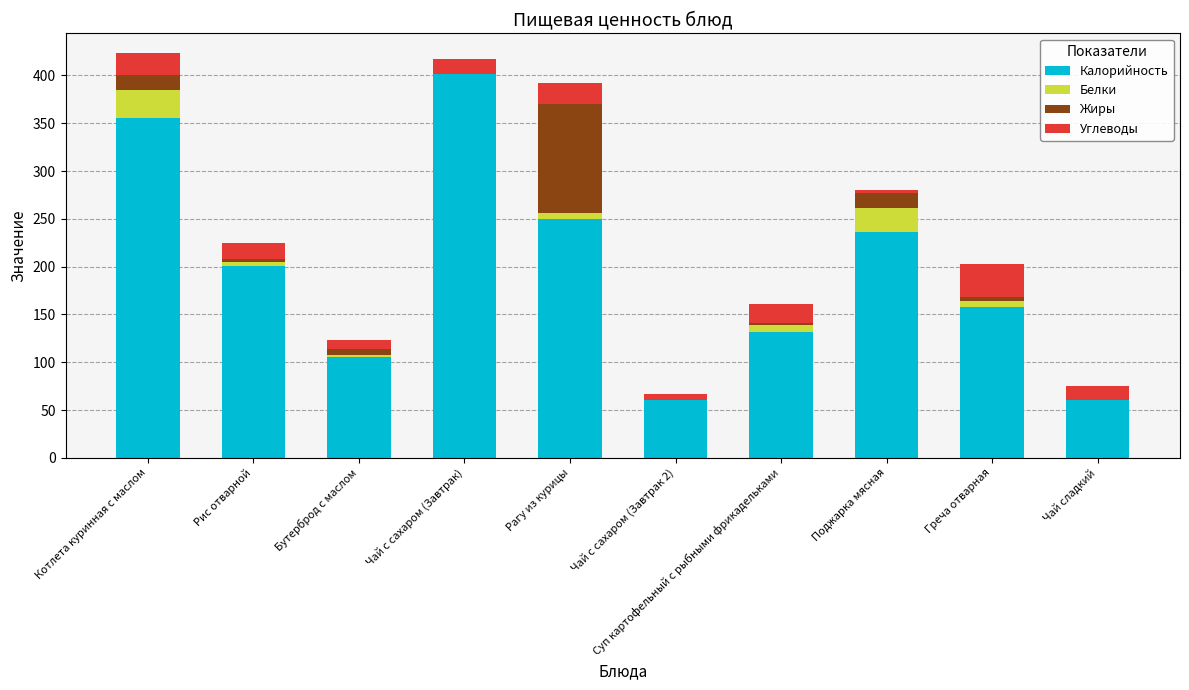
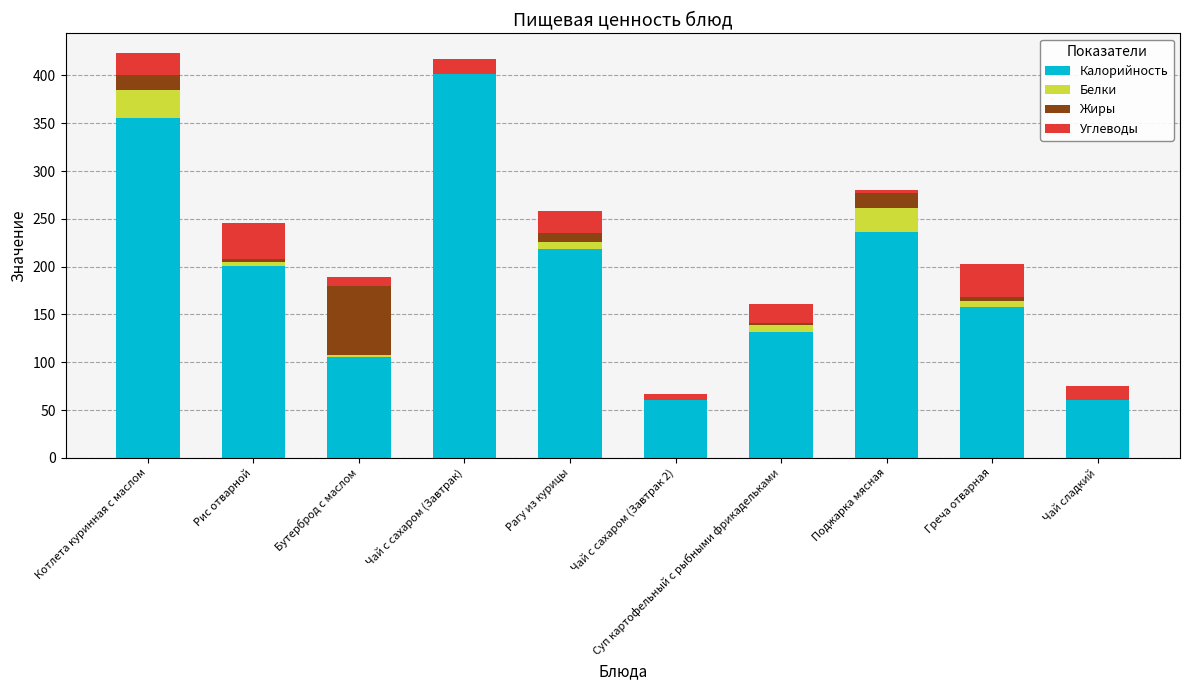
  {
    "Калорийность": {
      "Котлета куринная с маслом": 360,
      "Рис отварной": 200,
      "Бутерброд с маслом": 110,
      "Чай с сахаром (Завтрак)": 400,
-     "Рагу из курицы": 250,
+     "Рагу из курицы": 220,
      "Чай с сахаром (Завтрак 2)": 60,
      "Суп картофельный с рыбными фрикадельками": 130,
      "Поджарка мясная": 240,
      "Греча отварная": 160,
      "Чай сладкий": 60
    },
    "Белки": {
      "Котлета куринная с маслом": 30,
      "Рис отварной": 0,
      "Рагу из курицы": 10,
      "Суп картофельный с рыбными фрикадельками": 10,
      "Поджарка мясная": 20,
      "Греча отварная": 10
    },
    "Жиры": {
      "Котлета куринная с маслом": 20,
      "Рис отварной": 0,
-     "Бутерброд с маслом": 10,
+     "Бутерброд с маслом": 70,
      "Чай с сахаром (Завтрак)": 0,
-     "Рагу из курицы": 110,
+     "Рагу из курицы": 10,
      "Поджарка мясная": 20,
      "Греча отварная": 0,
      "Чай сладкий": 0
    },
    "Углеводы": {
      "Котлета куринная с маслом": 20,
-     "Рис отварной": 20,
+     "Рис отварной": 40,
      "Бутерброд с маслом": 10,
      "Чай с сахаром (Завтрак)": 20,
      "Рагу из курицы": 20,
      "Чай с сахаром (Завтрак 2)": 10,
      "Суп картофельный с рыбными фрикадельками": 20,
      "Поджарка мясная": 0,
      "Греча отварная": 40,
      "Чай сладкий": 20
    }
  }
